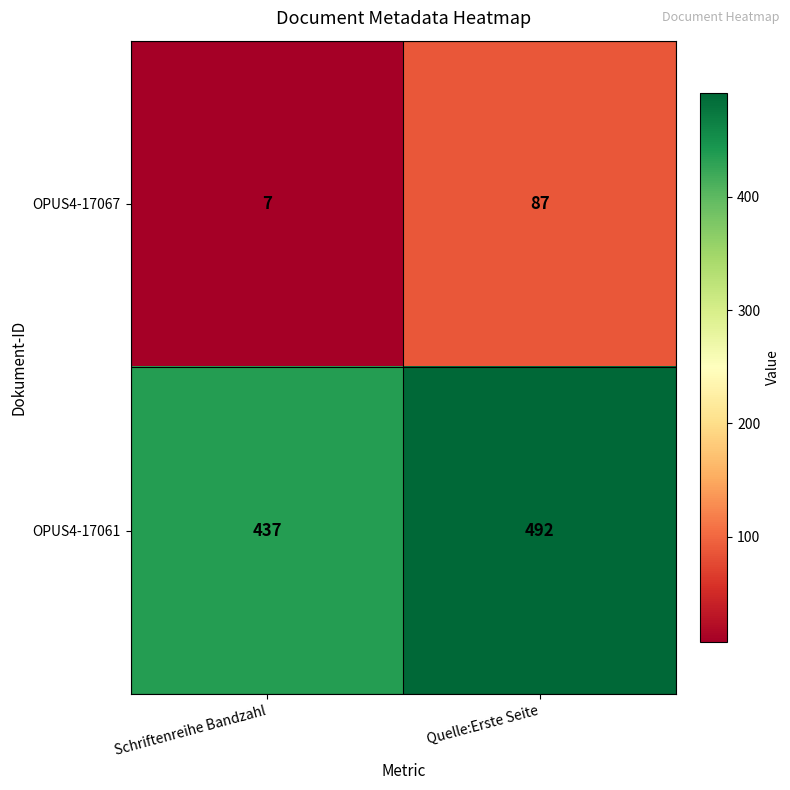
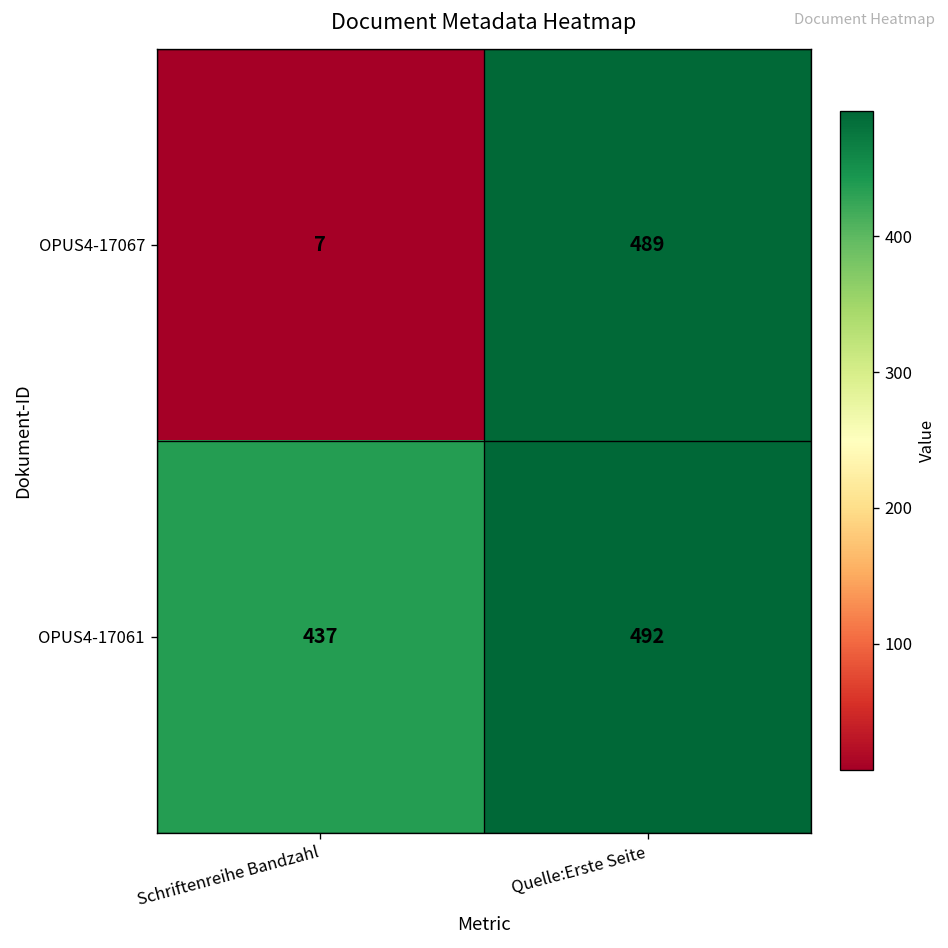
  {
    "OPUS4-17067": {
      "Schriftenreihe Bandzahl": 7,
-     "Quelle:Erste Seite": 87
+     "Quelle:Erste Seite": 489
    },
    "OPUS4-17061": {
      "Schriftenreihe Bandzahl": 437,
      "Quelle:Erste Seite": 492
    }
  }
